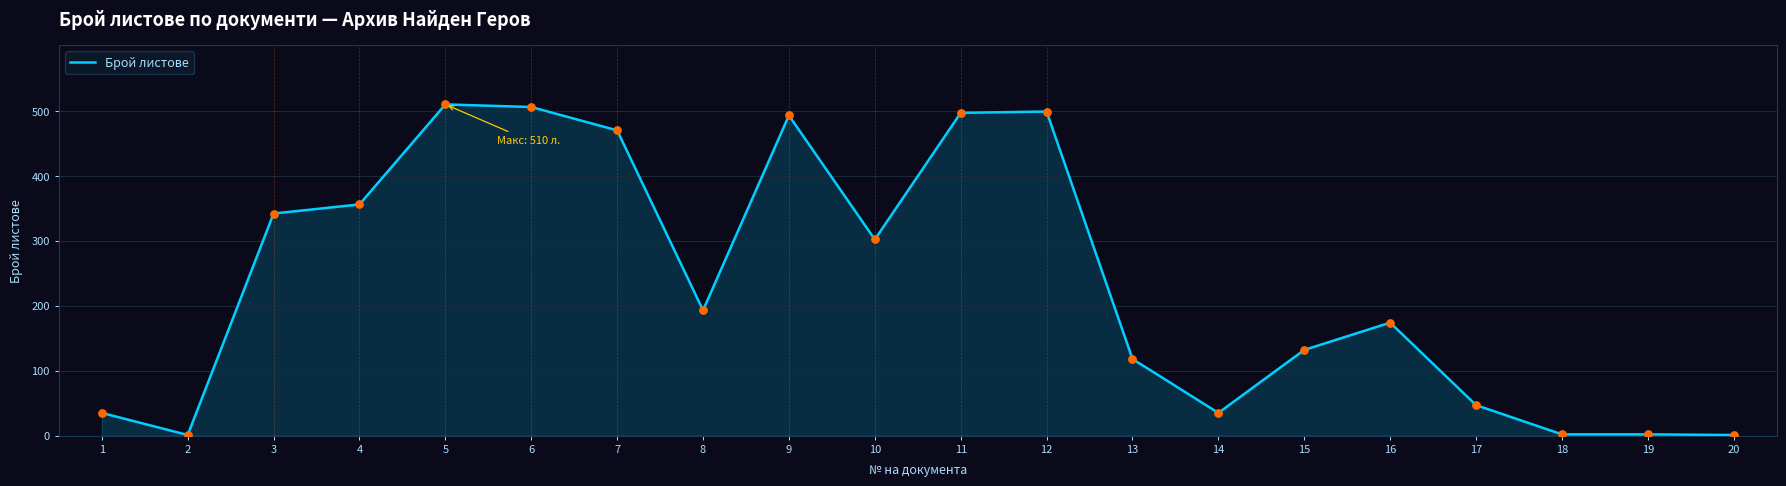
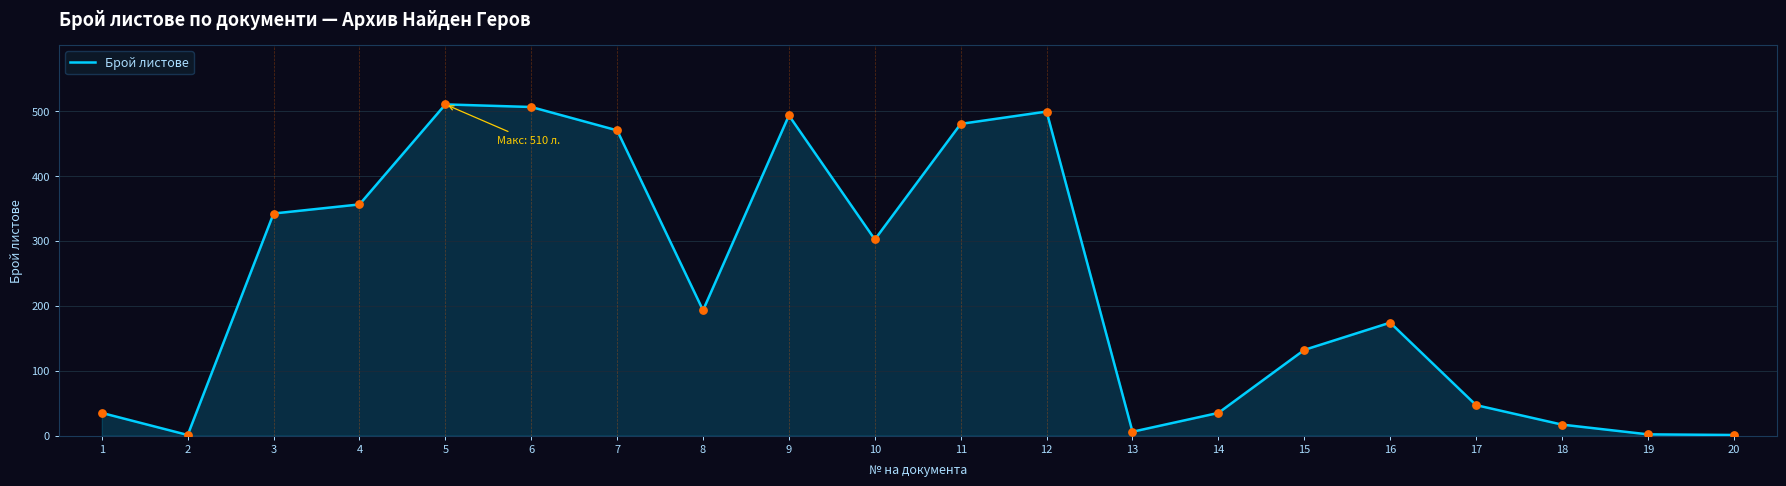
  {
    "1": 40,
    "2": 0,
    "3": 340,
    "4": 360,
    "5": 510,
    "7": 470,
    "8": 190,
    "9": 490,
    "10": 300,
-   "11": 500,
+   "11": 480,
    "12": 500,
-   "13": 120,
+   "13": 10,
    "14": 40,
    "15": 130,
    "16": 170,
    "17": 50,
-   "18": 0,
+   "18": 20,
    "19": 0,
    "20": 0
  }
